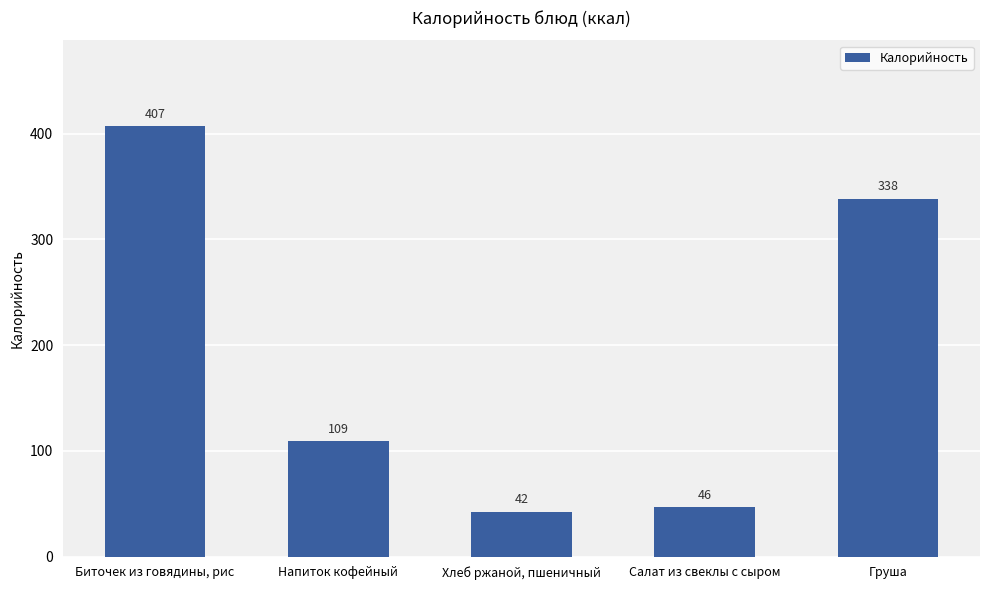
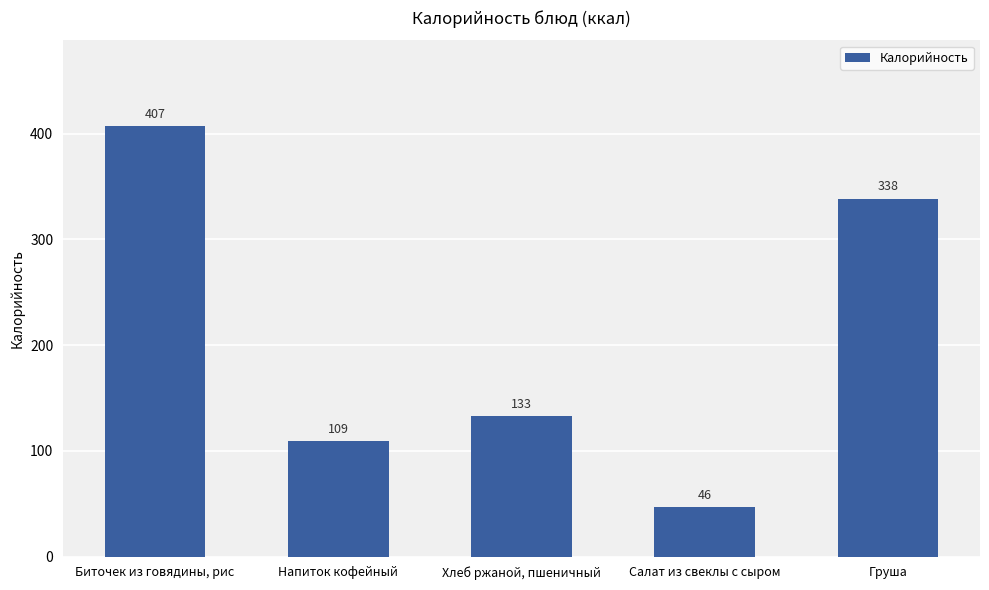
  {
    "Биточек из говядины, рис": 407,
    "Напиток кофейный": 109,
-   "Хлеб ржаной, пшеничный": 42,
+   "Хлеб ржаной, пшеничный": 133,
    "Салат из свеклы с сыром": 46,
    "Груша": 338
  }
